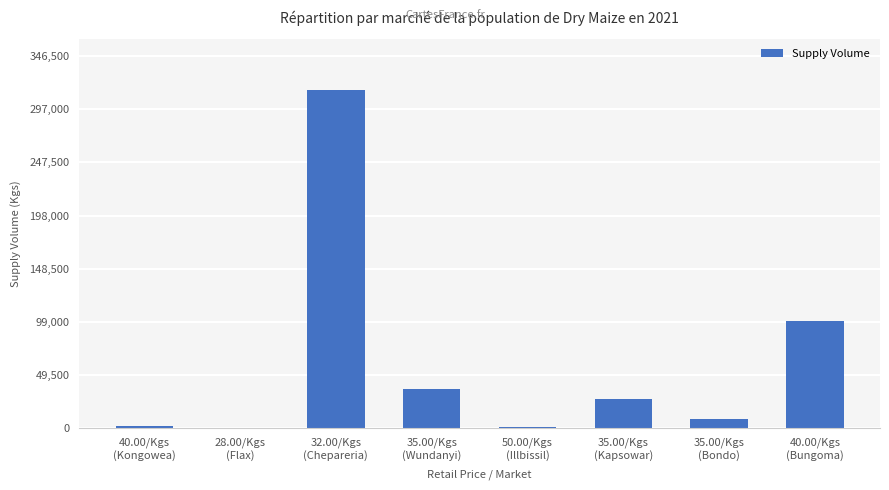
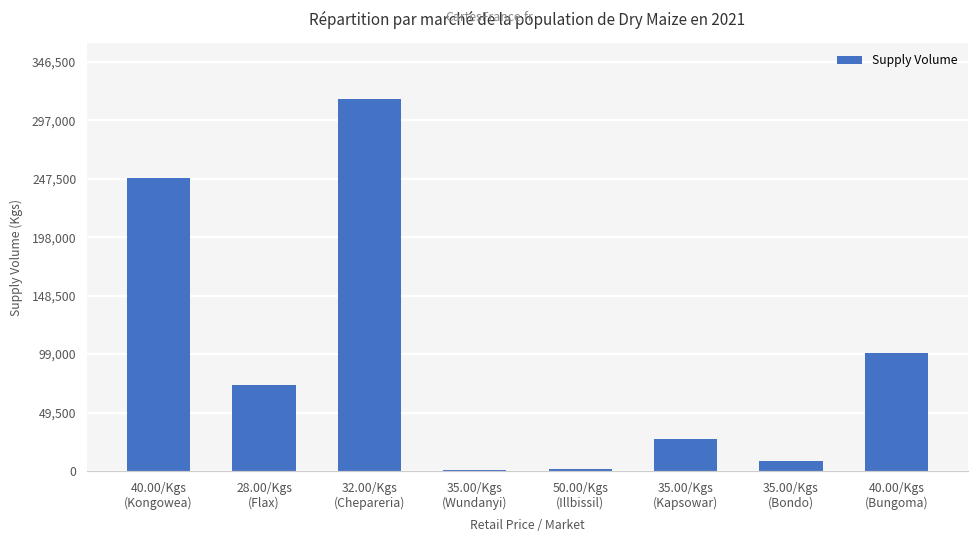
  {
-   "40.00/Kgs (Kongowea)": "2,000",
-   "28.00/Kgs (Flax)": "0",
+   "40.00/Kgs (Kongowea)": "248,000",
+   "28.00/Kgs (Flax)": "73,000",
    "32.00/Kgs (Chepareria)": "315,000",
-   "35.00/Kgs (Wundanyi)": "36,000",
+   "35.00/Kgs (Wundanyi)": "1,000",
    "35.00/Kgs (Kapsowar)": "27,000",
    "35.00/Kgs (Bondo)": "8,000",
    "40.00/Kgs (Bungoma)": "100,000"
  }
